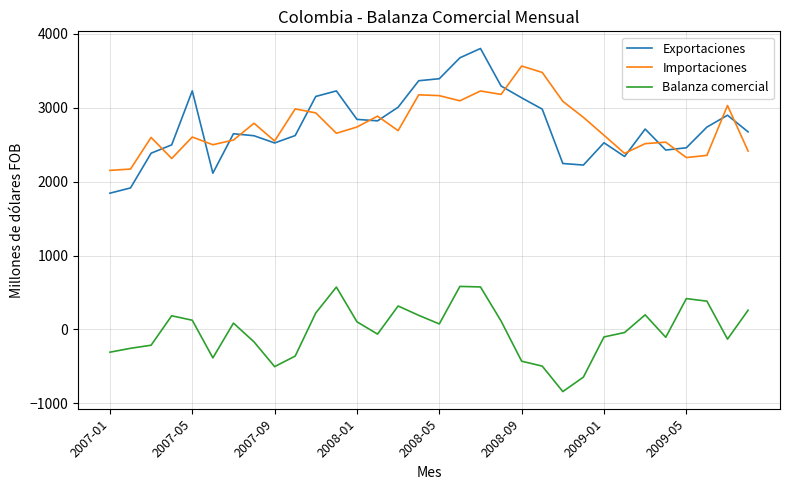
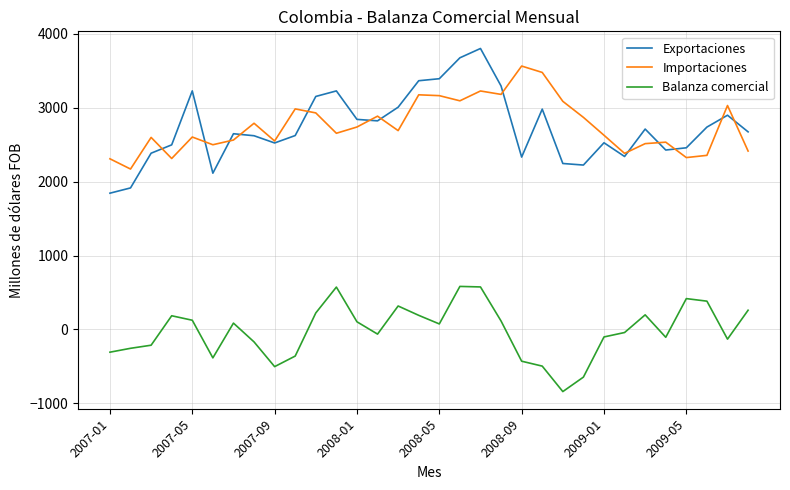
  {
    "Exportaciones": {
      "2007-01": 1800,
      "2007-05": 3200,
      "2008-01": 2800,
      "2008-05": 3400,
-     "2008-09": 3100,
+     "2008-09": 2300,
      "2009-01": 2500,
      "2009-05": 2500
    },
    "Importaciones": {
-     "2007-01": 2200,
+     "2007-01": 2300,
      "2007-05": 2600,
      "2008-01": 2700,
      "2008-05": 3200,
      "2008-09": 3600,
      "2009-01": 2600,
      "2009-05": 2300
    },
    "Balanza comercial": {
      "2007-01": -300,
      "2007-05": 100,
      "2007-09": -500,
      "2008-01": 100,
      "2008-05": 100,
      "2008-09": -400,
      "2009-01": -100,
      "2009-05": 400
    }
  }
